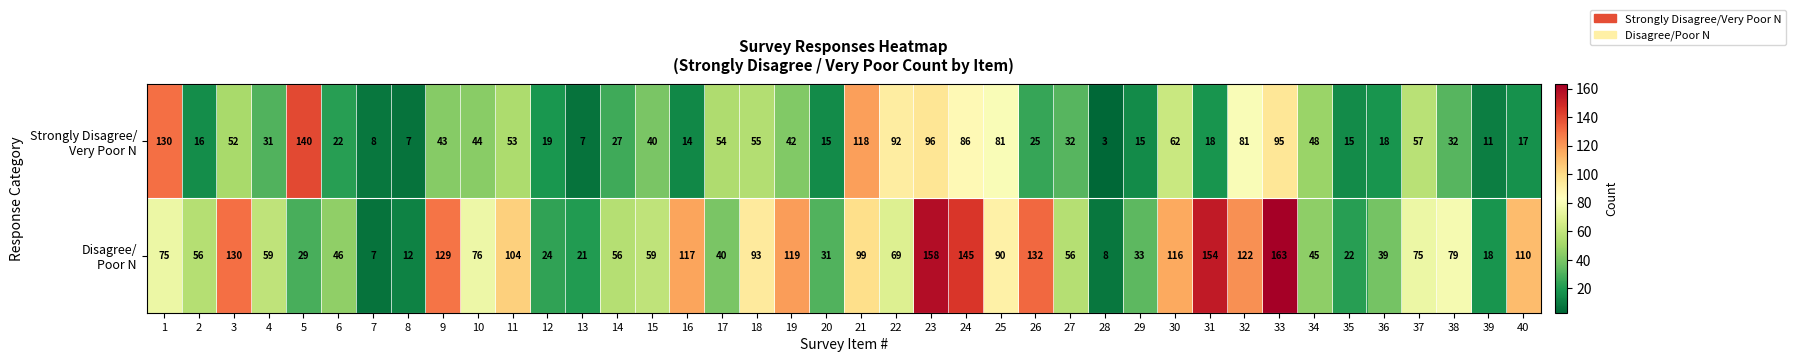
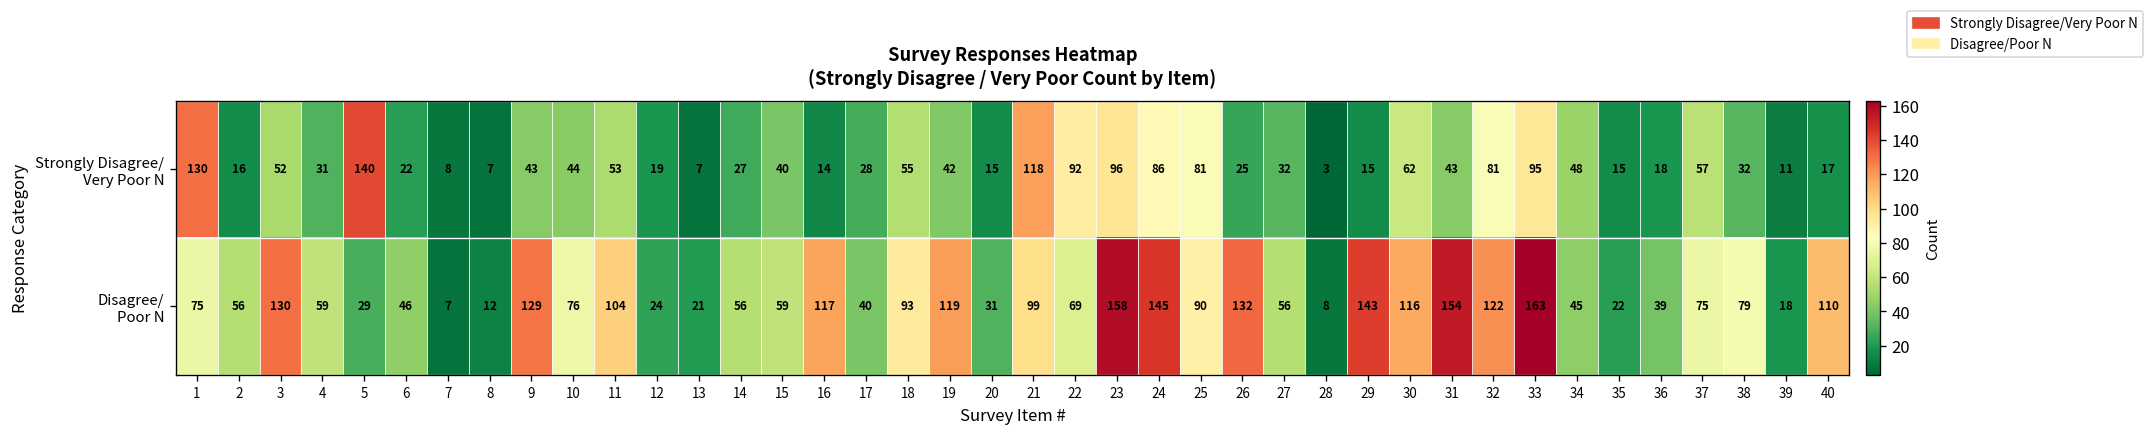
  {
    "Strongly Disagree/ Very Poor N": {
      "1": 130,
      "2": 16,
      "3": 52,
      "4": 31,
      "5": 140,
      "6": 22,
      "7": 8,
      "8": 7,
      "9": 43,
      "10": 44,
      "11": 53,
      "12": 19,
      "13": 7,
      "14": 27,
      "15": 40,
      "16": 14,
-     "17": 54,
+     "17": 28,
      "18": 55,
      "19": 42,
      "20": 15,
      "21": 118,
      "22": 92,
      "23": 96,
      "24": 86,
      "25": 81,
      "26": 25,
      "27": 32,
      "28": 3,
      "29": 15,
      "30": 62,
-     "31": 18,
+     "31": 43,
      "32": 81,
      "33": 95,
      "34": 48,
      "35": 15,
      "36": 18,
      "37": 57,
      "38": 32,
      "39": 11,
      "40": 17
    },
    "Disagree/ Poor N": {
      "1": 75,
      "2": 56,
      "3": 130,
      "4": 59,
      "5": 29,
      "6": 46,
      "7": 7,
      "8": 12,
      "9": 129,
      "10": 76,
      "11": 104,
      "12": 24,
      "13": 21,
      "14": 56,
      "15": 59,
      "16": 117,
      "17": 40,
      "18": 93,
      "19": 119,
      "20": 31,
      "21": 99,
      "22": 69,
      "23": 158,
      "24": 145,
      "25": 90,
      "26": 132,
      "27": 56,
      "28": 8,
-     "29": 33,
+     "29": 143,
      "30": 116,
      "31": 154,
      "32": 122,
      "33": 163,
      "34": 45,
      "35": 22,
      "36": 39,
      "37": 75,
      "38": 79,
      "39": 18,
      "40": 110
    }
  }
